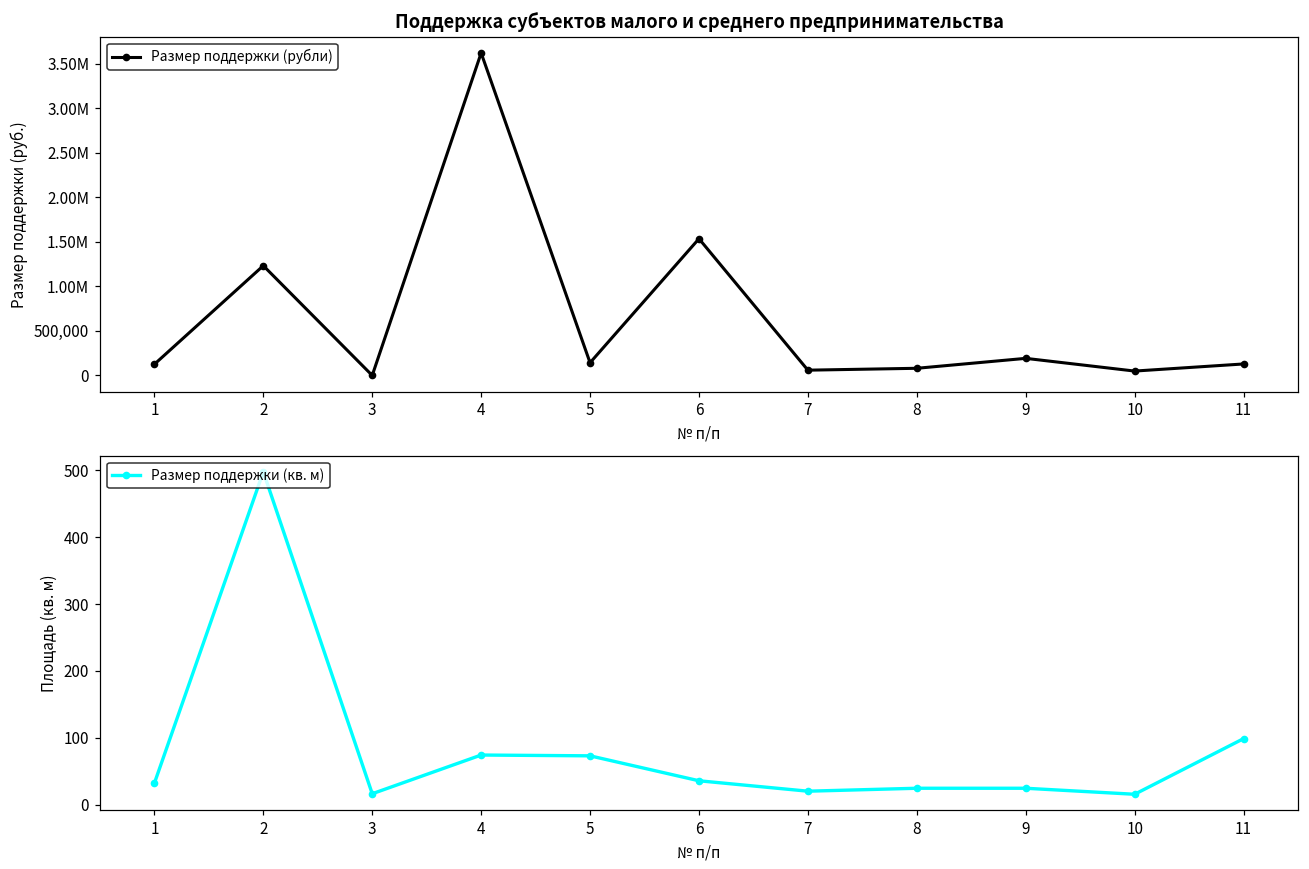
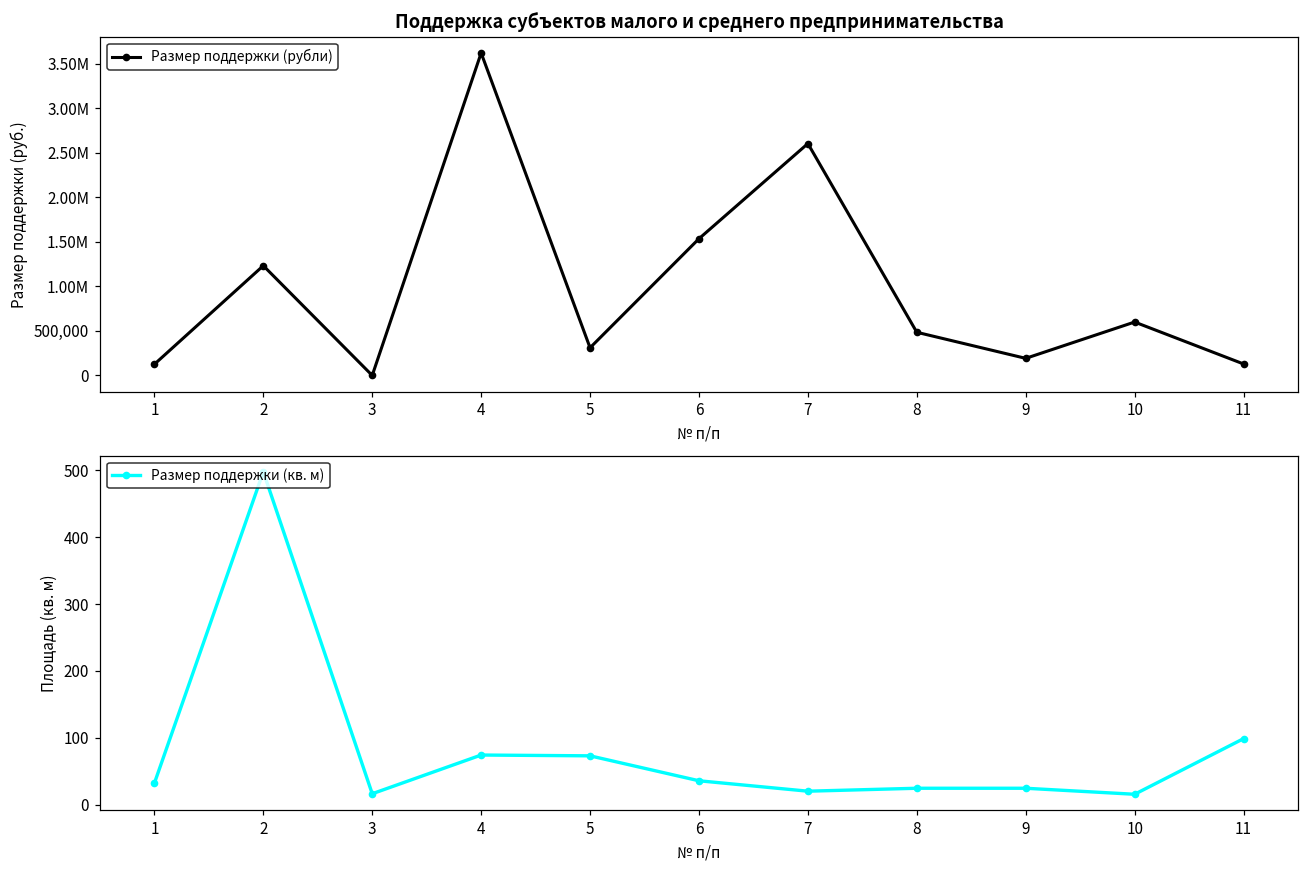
  {
    "Поддержка субъектов малого и среднего предпринимательства": {
      "1": "100,000",
      "2": "1,200,000",
      "3": "0",
      "4": "3,600,000",
-     "5": "100,000",
+     "5": "300,000",
      "6": "1,500,000",
-     "7": "100,000",
-     "8": "100,000",
+     "7": "2,600,000",
+     "8": "500,000",
      "9": "200,000",
-     "10": "0",
+     "10": "600,000",
      "11": "100,000"
    }
  }
